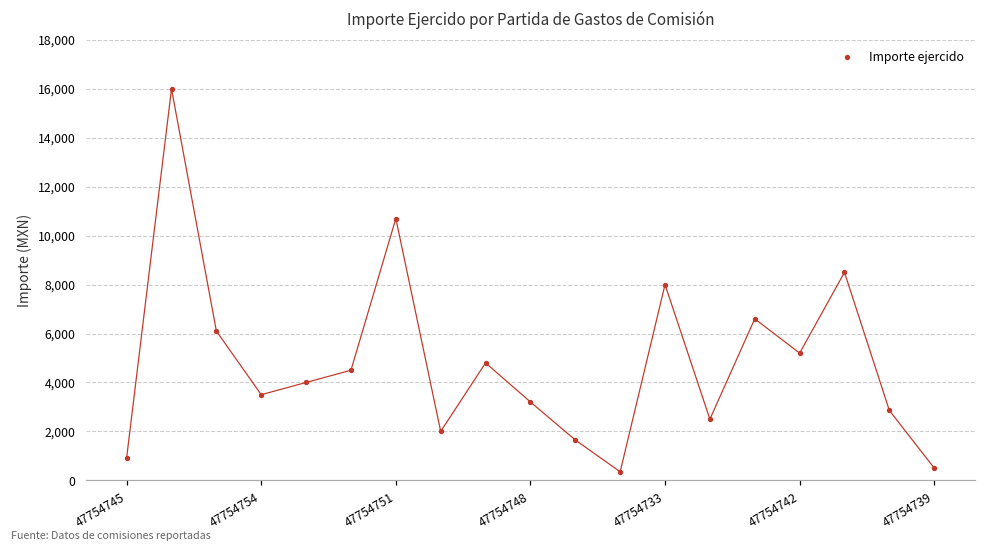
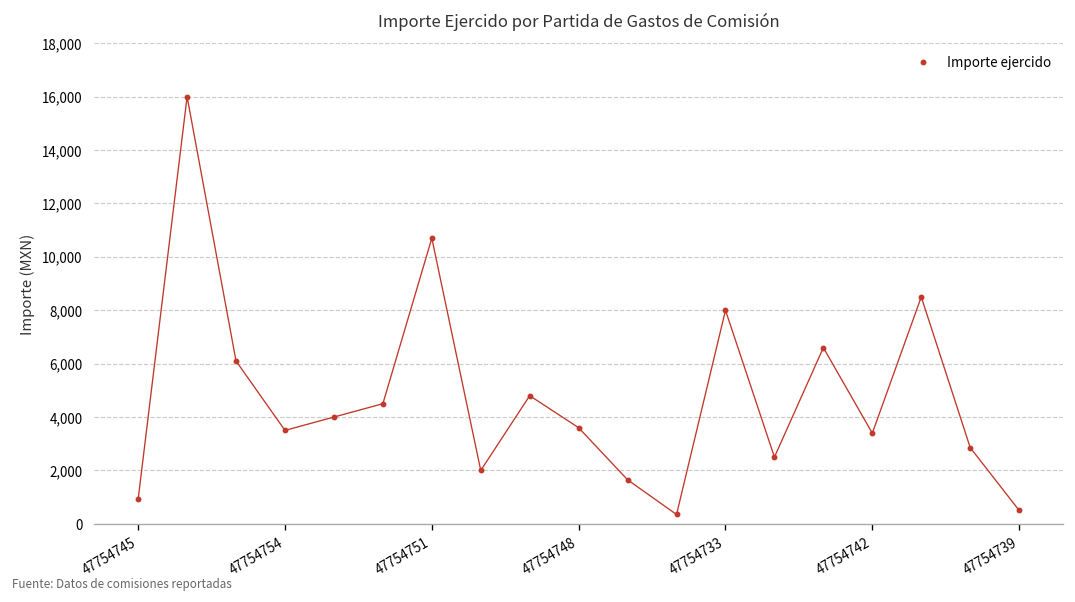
  {
    "47754745": "900",
    "47754754": "3,500",
    "47754751": "10,700",
-   "47754748": "3,200",
+   "47754748": "3,600",
    "47754733": "8,000",
-   "47754742": "5,200",
+   "47754742": "3,400",
    "47754739": "500"
  }
